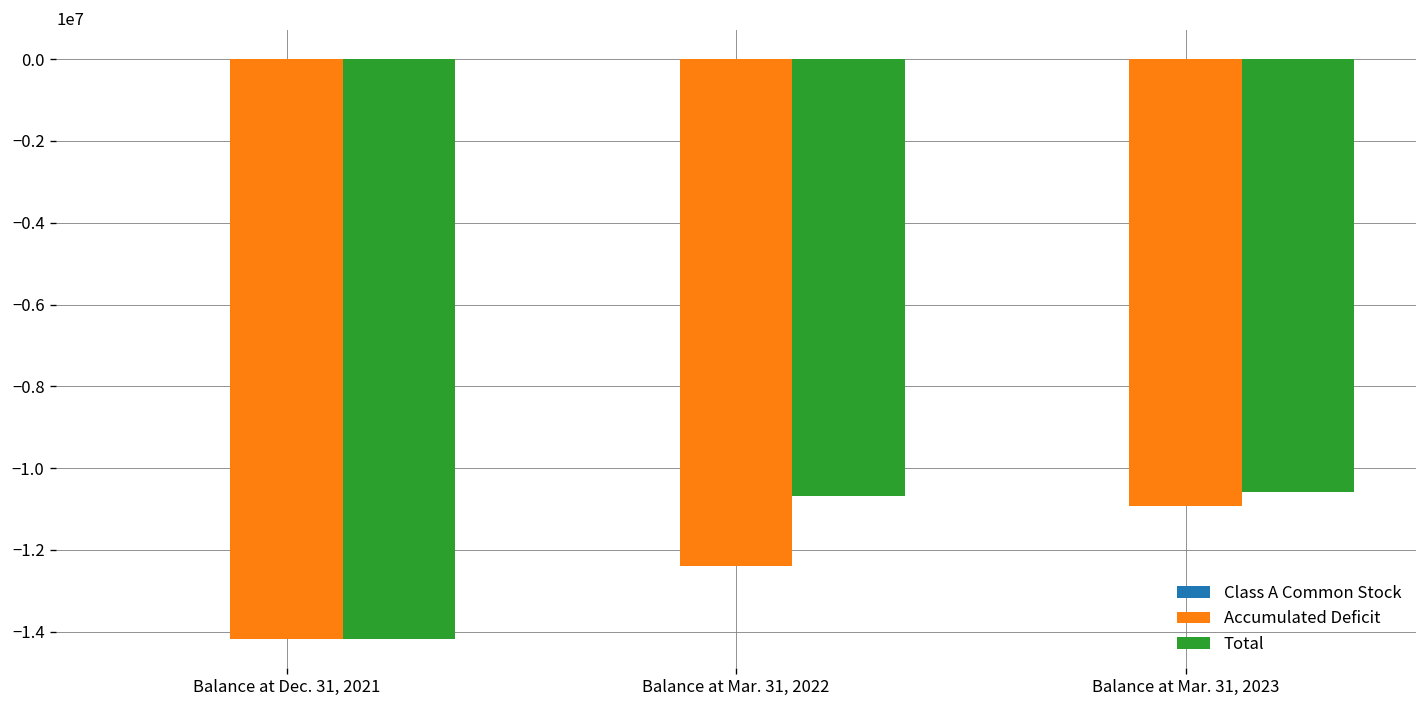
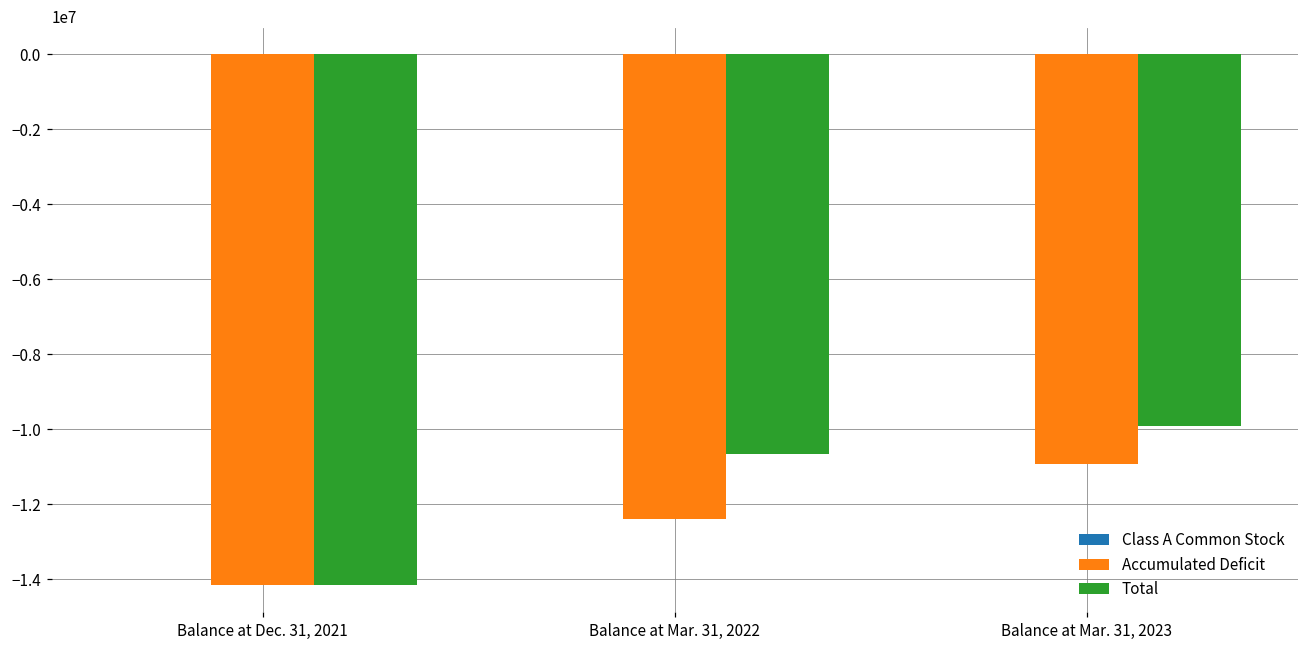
  {
    "Accumulated Deficit": {
      "Balance at Dec. 31, 2021": -14200000,
      "Balance at Mar. 31, 2022": -12400000,
      "Balance at Mar. 31, 2023": -10900000
    },
    "Total": {
      "Balance at Dec. 31, 2021": -14200000,
      "Balance at Mar. 31, 2022": -10700000,
-     "Balance at Mar. 31, 2023": -10600000
+     "Balance at Mar. 31, 2023": -9900000
    }
  }
